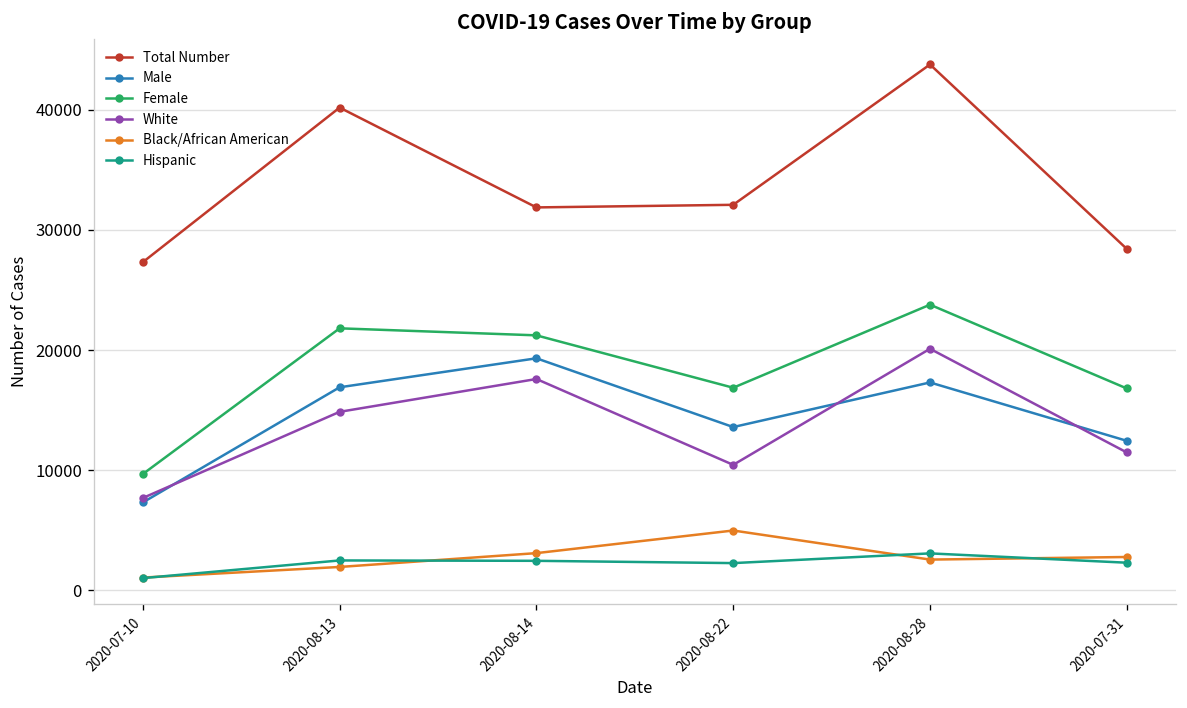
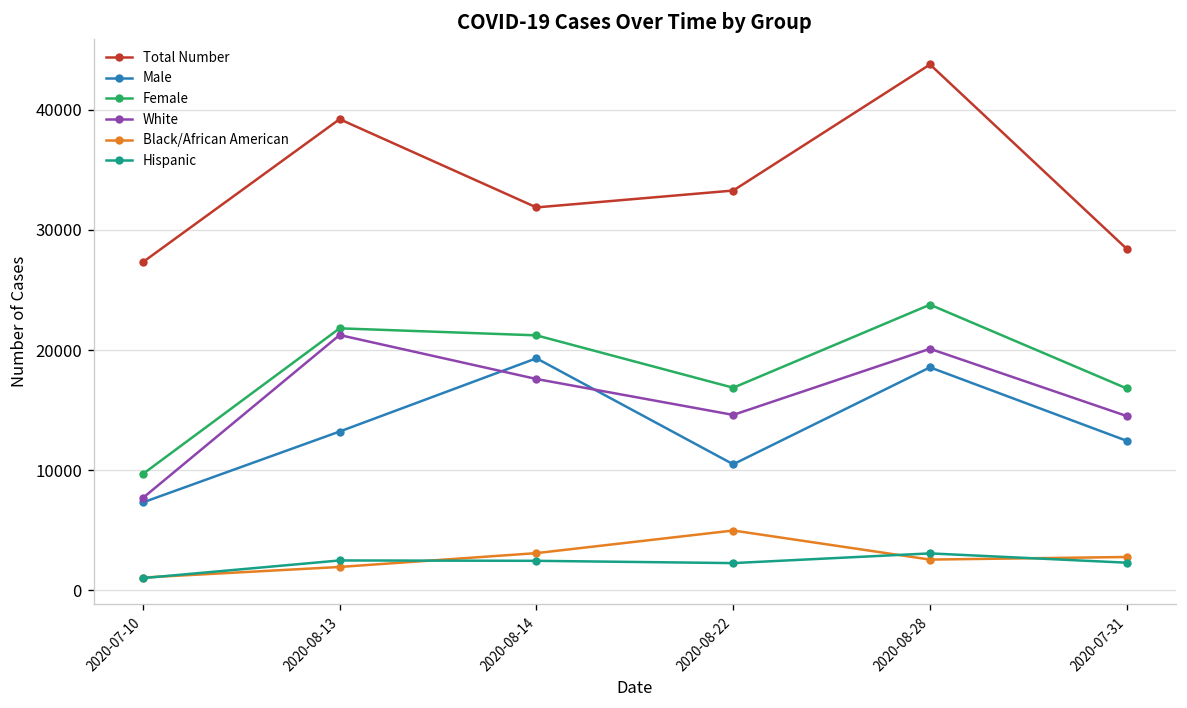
  {
    "Total Number": {
      "2020-07-10": 27300,
-     "2020-08-13": 40200,
+     "2020-08-13": 39200,
      "2020-08-14": 31900,
-     "2020-08-22": 32100,
+     "2020-08-22": 33300,
      "2020-08-28": 43800,
      "2020-07-31": 28400
    },
    "Male": {
      "2020-07-10": 7300,
-     "2020-08-13": 16900,
+     "2020-08-13": 13200,
      "2020-08-14": 19300,
-     "2020-08-22": 13600,
-     "2020-08-28": 17300,
+     "2020-08-22": 10500,
+     "2020-08-28": 18600,
      "2020-07-31": 12400
    },
    "White": {
      "2020-07-10": 7700,
-     "2020-08-13": 14900,
+     "2020-08-13": 21200,
      "2020-08-14": 17600,
-     "2020-08-22": 10400,
+     "2020-08-22": 14600,
      "2020-08-28": 20100,
-     "2020-07-31": 11500
+     "2020-07-31": 14500
    },
    "Black/African American": {
      "2020-08-13": 1900,
      "2020-08-14": 3100,
      "2020-08-22": 5000,
      "2020-08-28": 2500,
      "2020-07-31": 2800
    }
  }
